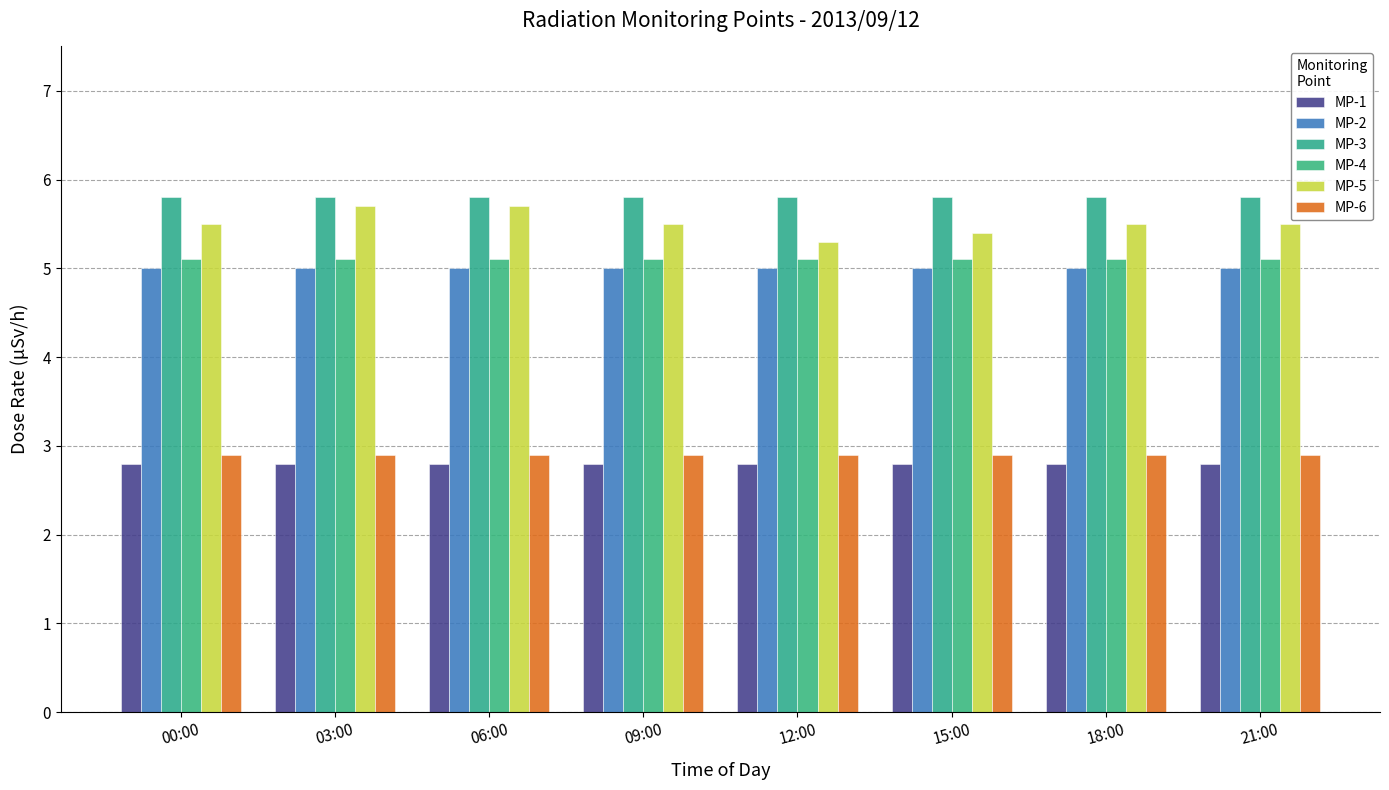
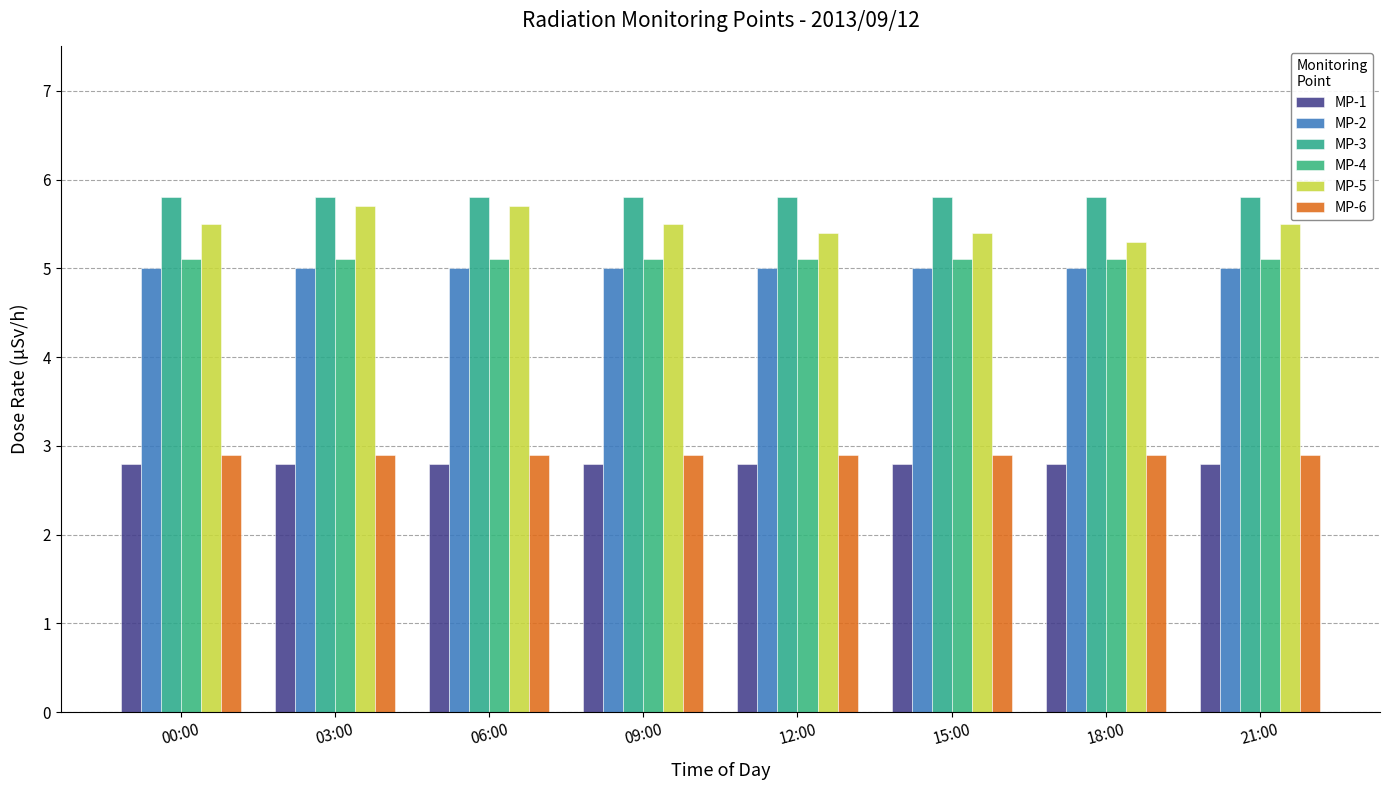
  {
    "MP-1": {
      "00:00": 2.8,
      "03:00": 2.8,
      "06:00": 2.8,
      "09:00": 2.8,
      "12:00": 2.8,
      "15:00": 2.8,
      "18:00": 2.8,
      "21:00": 2.8
    },
    "MP-2": {
      "00:00": 5.0,
      "03:00": 5.0,
      "06:00": 5.0,
      "09:00": 5.0,
      "12:00": 5.0,
      "15:00": 5.0,
      "18:00": 5.0,
      "21:00": 5.0
    },
    "MP-5": {
      "00:00": 5.5,
      "03:00": 5.7,
      "06:00": 5.7,
      "09:00": 5.5,
-     "12:00": 5.3,
+     "12:00": 5.4,
      "15:00": 5.4,
-     "18:00": 5.5,
+     "18:00": 5.3,
      "21:00": 5.5
    },
    "MP-6": {
      "00:00": 2.9,
      "03:00": 2.9,
      "06:00": 2.9,
      "09:00": 2.9,
      "12:00": 2.9,
      "15:00": 2.9,
      "18:00": 2.9,
      "21:00": 2.9
    }
  }
